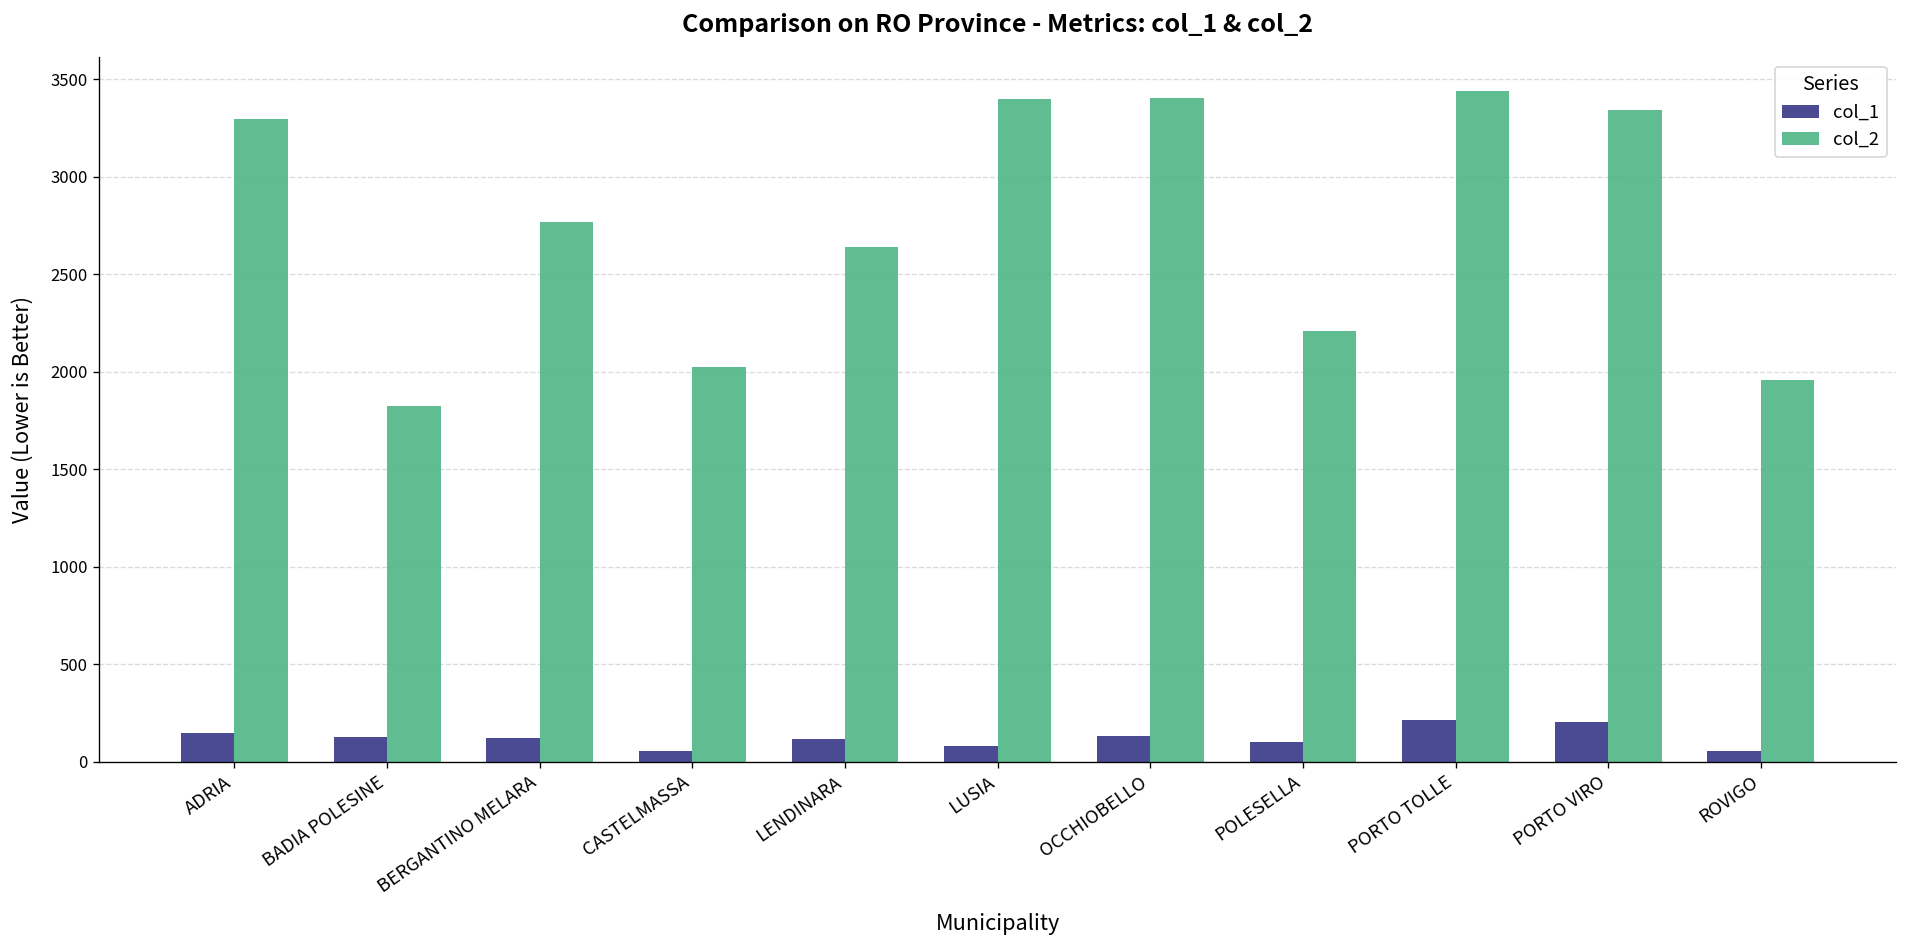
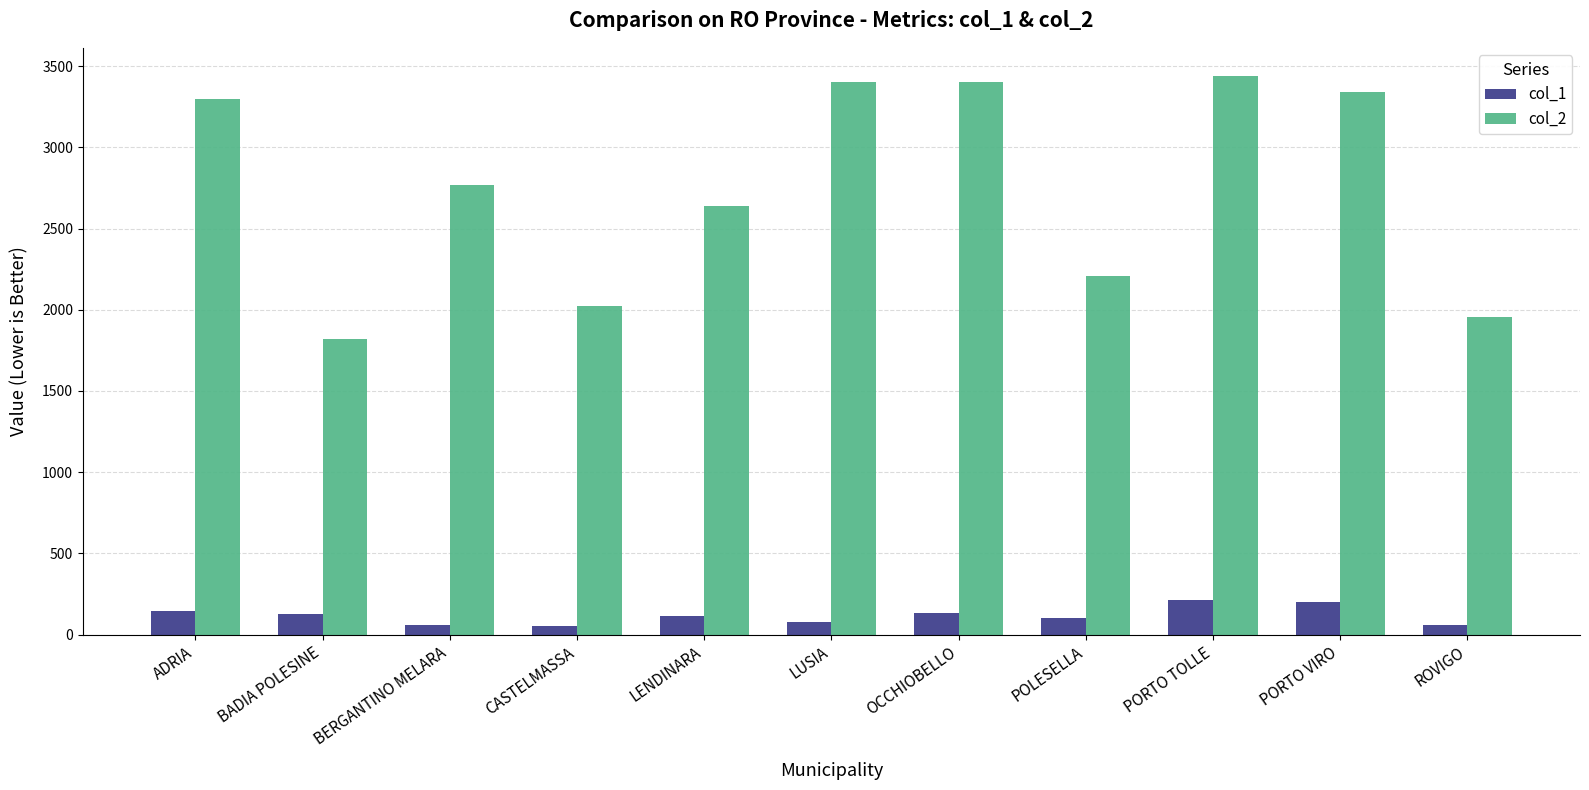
  {
    "col_1": {
      "ADRIA": 150,
      "BADIA POLESINE": 130,
-     "BERGANTINO MELARA": 120,
+     "BERGANTINO MELARA": 60,
      "CASTELMASSA": 50,
      "LENDINARA": 120,
      "LUSIA": 80,
      "OCCHIOBELLO": 130,
      "POLESELLA": 100,
      "PORTO TOLLE": 210,
      "PORTO VIRO": 200,
      "ROVIGO": 60
    },
    "col_2": {
      "ADRIA": 3300,
      "BADIA POLESINE": 1820,
      "BERGANTINO MELARA": 2770,
      "CASTELMASSA": 2030,
      "LENDINARA": 2640,
      "LUSIA": 3400,
      "OCCHIOBELLO": 3400,
      "POLESELLA": 2210,
      "PORTO TOLLE": 3440,
      "PORTO VIRO": 3340,
      "ROVIGO": 1960
    }
  }
